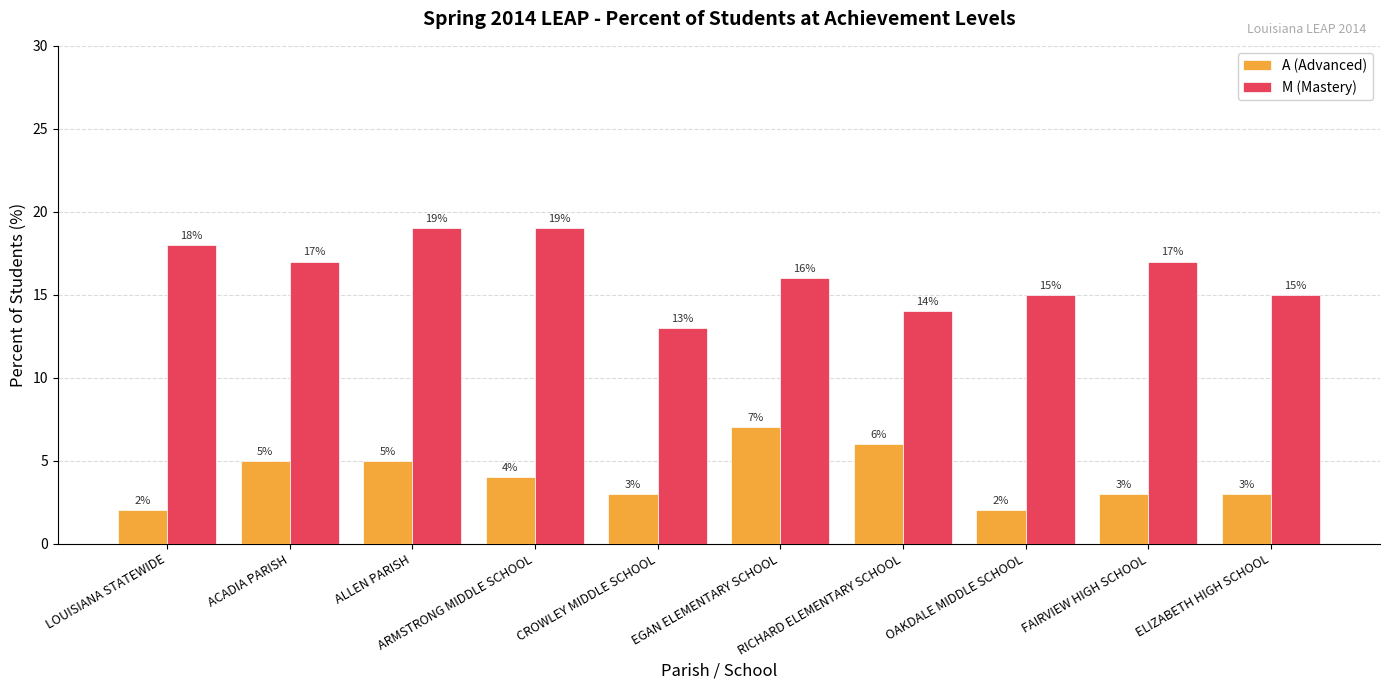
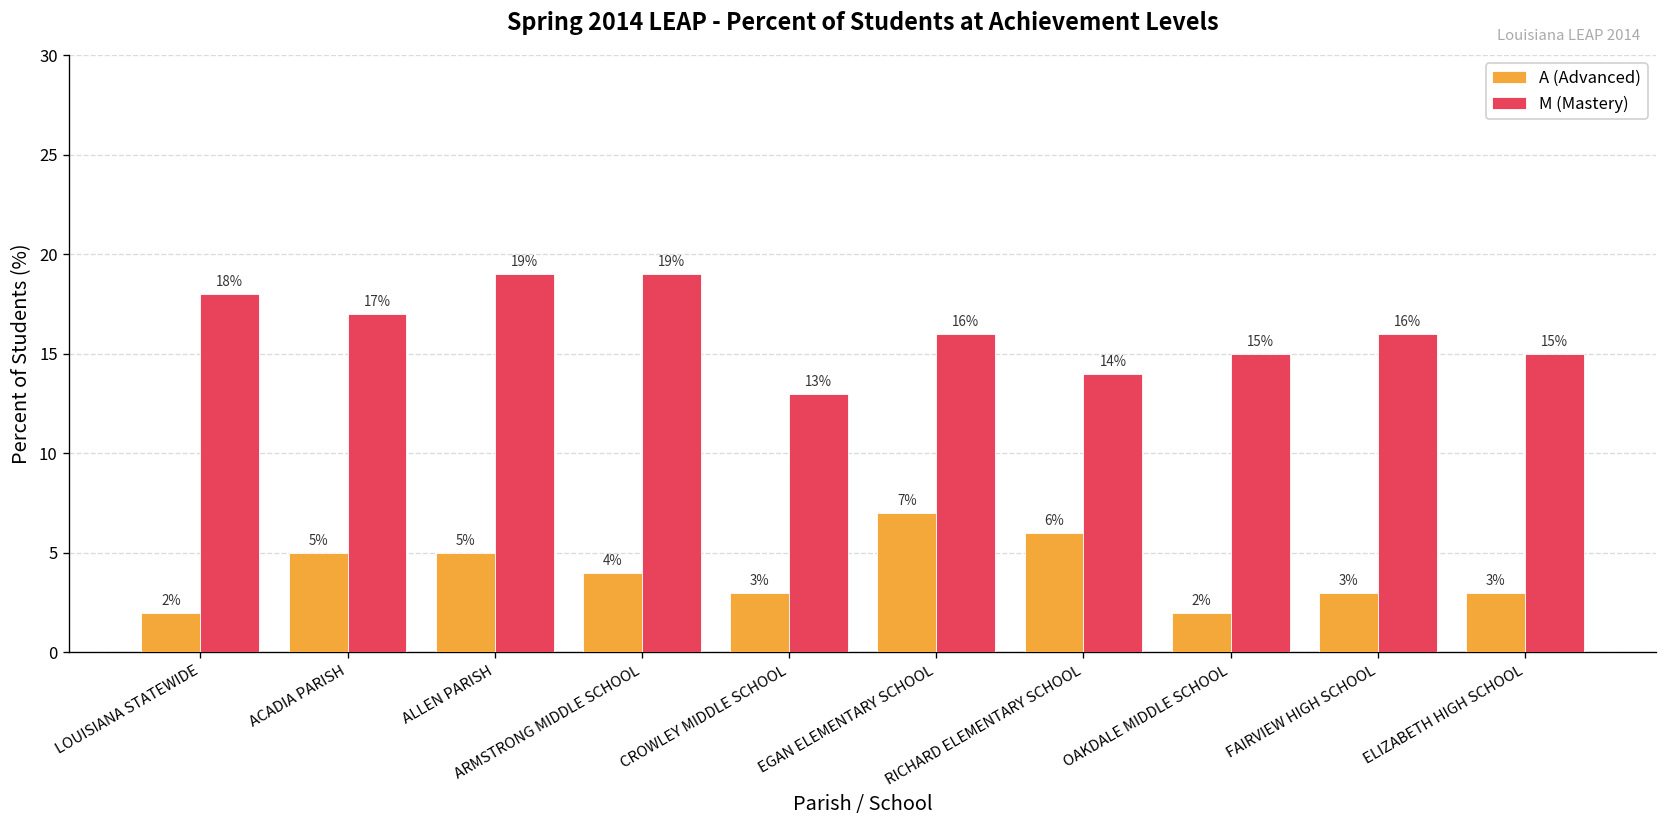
  {
    "A (Advanced)": {
      "LOUISIANA STATEWIDE": "2%",
      "ACADIA PARISH": "5%",
      "ALLEN PARISH": "5%",
      "ARMSTRONG MIDDLE SCHOOL": "4%",
      "CROWLEY MIDDLE SCHOOL": "3%",
      "EGAN ELEMENTARY SCHOOL": "7%",
      "RICHARD ELEMENTARY SCHOOL": "6%",
      "OAKDALE MIDDLE SCHOOL": "2%",
      "FAIRVIEW HIGH SCHOOL": "3%",
      "ELIZABETH HIGH SCHOOL": "3%"
    },
    "M (Mastery)": {
      "LOUISIANA STATEWIDE": "18%",
      "ACADIA PARISH": "17%",
      "ALLEN PARISH": "19%",
      "ARMSTRONG MIDDLE SCHOOL": "19%",
      "CROWLEY MIDDLE SCHOOL": "13%",
      "EGAN ELEMENTARY SCHOOL": "16%",
      "RICHARD ELEMENTARY SCHOOL": "14%",
      "OAKDALE MIDDLE SCHOOL": "15%",
-     "FAIRVIEW HIGH SCHOOL": "17%",
+     "FAIRVIEW HIGH SCHOOL": "16%",
      "ELIZABETH HIGH SCHOOL": "15%"
    }
  }
